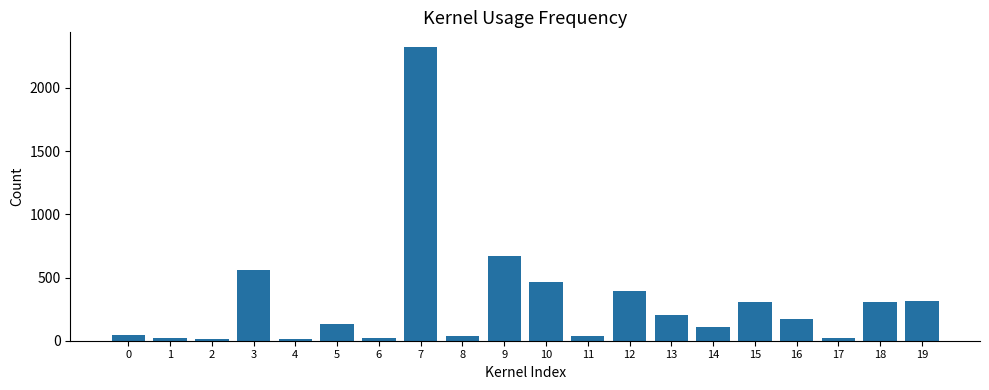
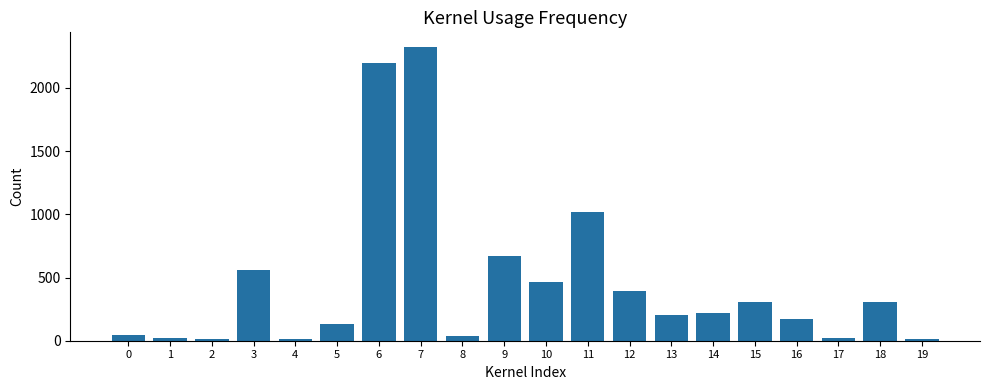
  {
    "0": 40,
    "1": 20,
    "3": 560,
    "5": 130,
-   "6": 20,
+   "6": 2200,
    "7": 2320,
    "8": 40,
    "9": 670,
    "10": 460,
-   "11": 40,
+   "11": 1020,
    "12": 390,
    "13": 210,
-   "14": 110,
+   "14": 220,
    "15": 300,
    "16": 170,
    "17": 20,
    "18": 300,
-   "19": 320
+   "19": 10
  }
